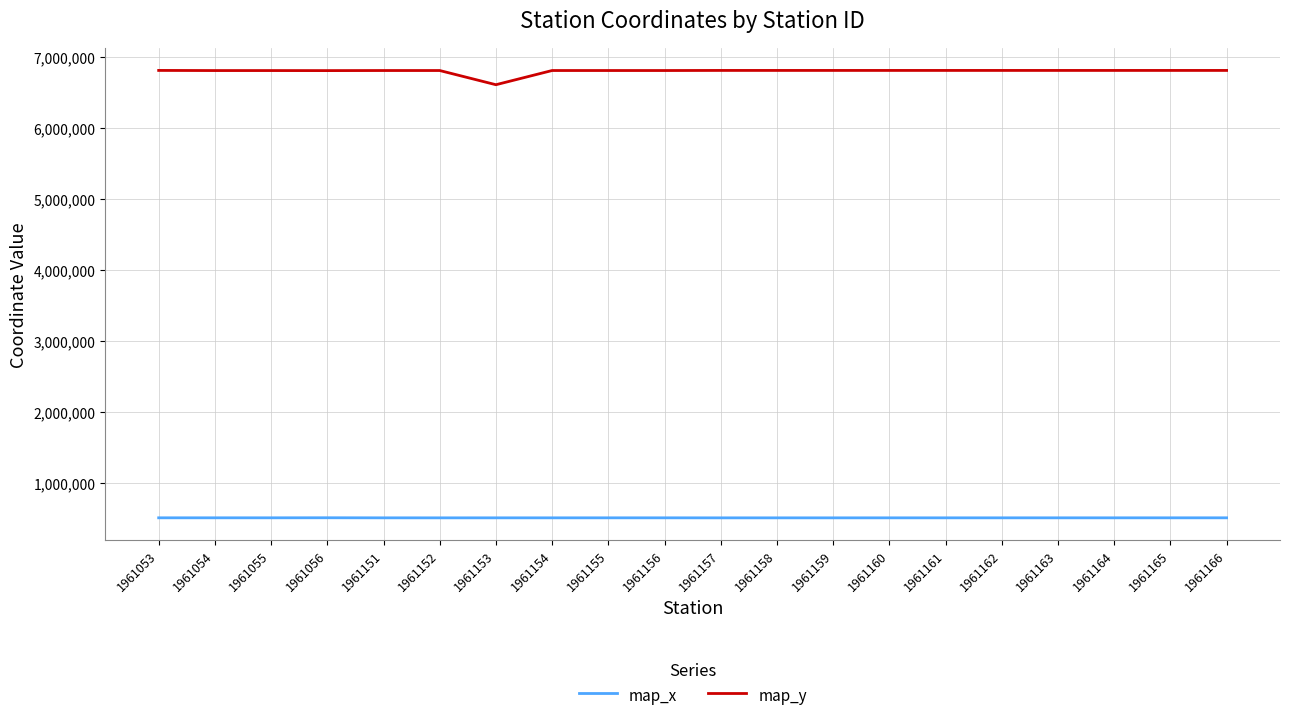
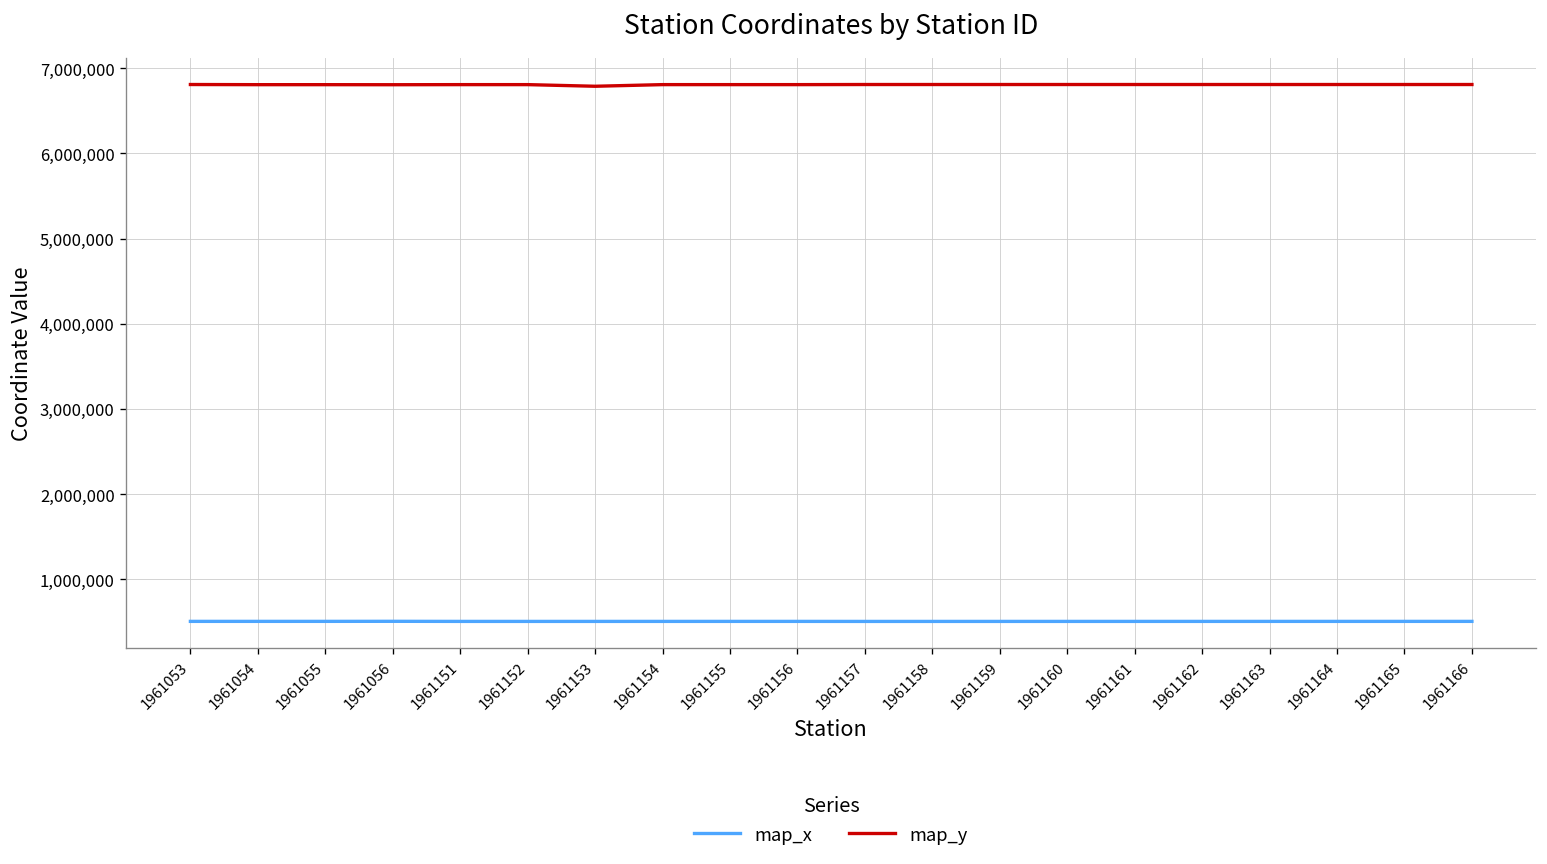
  {
    "map_x": {
      "1961053": "500,000",
      "1961054": "500,000",
      "1961055": "500,000",
      "1961056": "500,000",
      "1961151": "500,000",
      "1961152": "500,000",
      "1961153": "500,000",
      "1961154": "500,000",
      "1961155": "500,000",
      "1961156": "500,000",
      "1961157": "500,000",
      "1961158": "500,000",
      "1961159": "500,000",
      "1961160": "500,000",
      "1961161": "500,000",
      "1961162": "500,000",
      "1961163": "500,000",
      "1961164": "500,000",
      "1961165": "500,000",
      "1961166": "500,000"
    },
    "map_y": {
      "1961053": "6,800,000",
      "1961054": "6,800,000",
      "1961055": "6,800,000",
      "1961056": "6,800,000",
      "1961151": "6,800,000",
      "1961152": "6,800,000",
-     "1961153": "6,600,000",
+     "1961153": "6,800,000",
      "1961154": "6,800,000",
      "1961155": "6,800,000",
      "1961156": "6,800,000",
      "1961157": "6,800,000",
      "1961158": "6,800,000",
      "1961159": "6,800,000",
      "1961160": "6,800,000",
      "1961161": "6,800,000",
      "1961162": "6,800,000",
      "1961163": "6,800,000",
      "1961164": "6,800,000",
      "1961165": "6,800,000",
      "1961166": "6,800,000"
    }
  }
